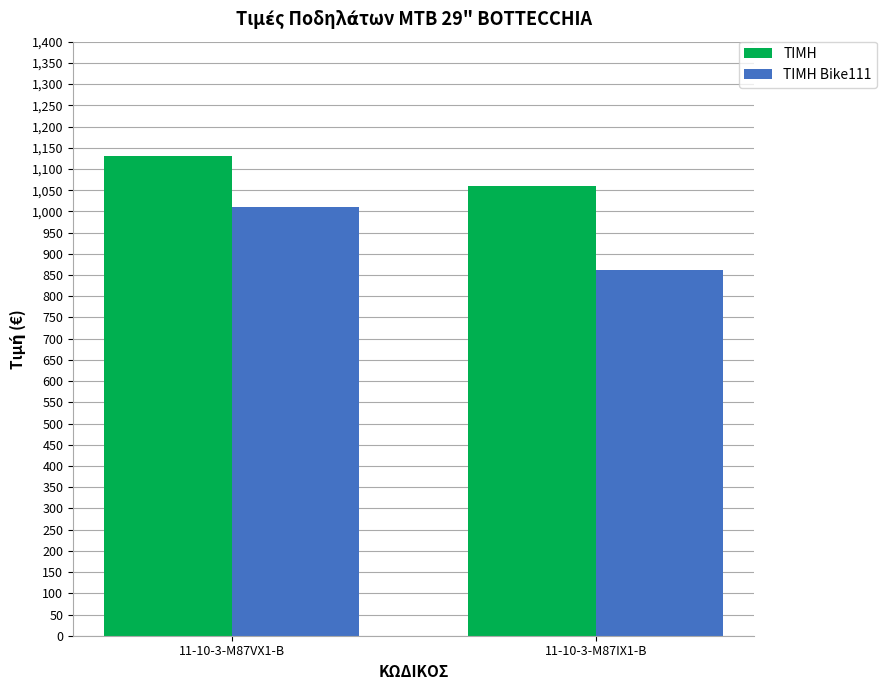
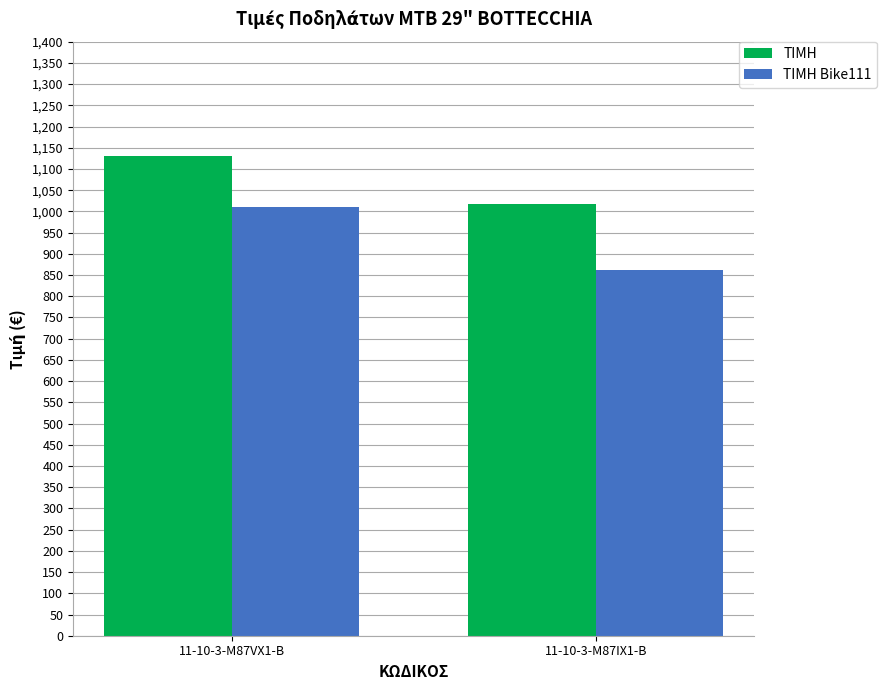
  {
    "ΤΙΜΗ": {
      "11-10-3-M87VX1-B": "1,130",
-     "11-10-3-M87IX1-B": "1,060"
+     "11-10-3-M87IX1-B": "1,020"
    },
    "ΤΙΜΗ Bike111": {
      "11-10-3-M87VX1-B": "1,010",
      "11-10-3-M87IX1-B": "860"
    }
  }
